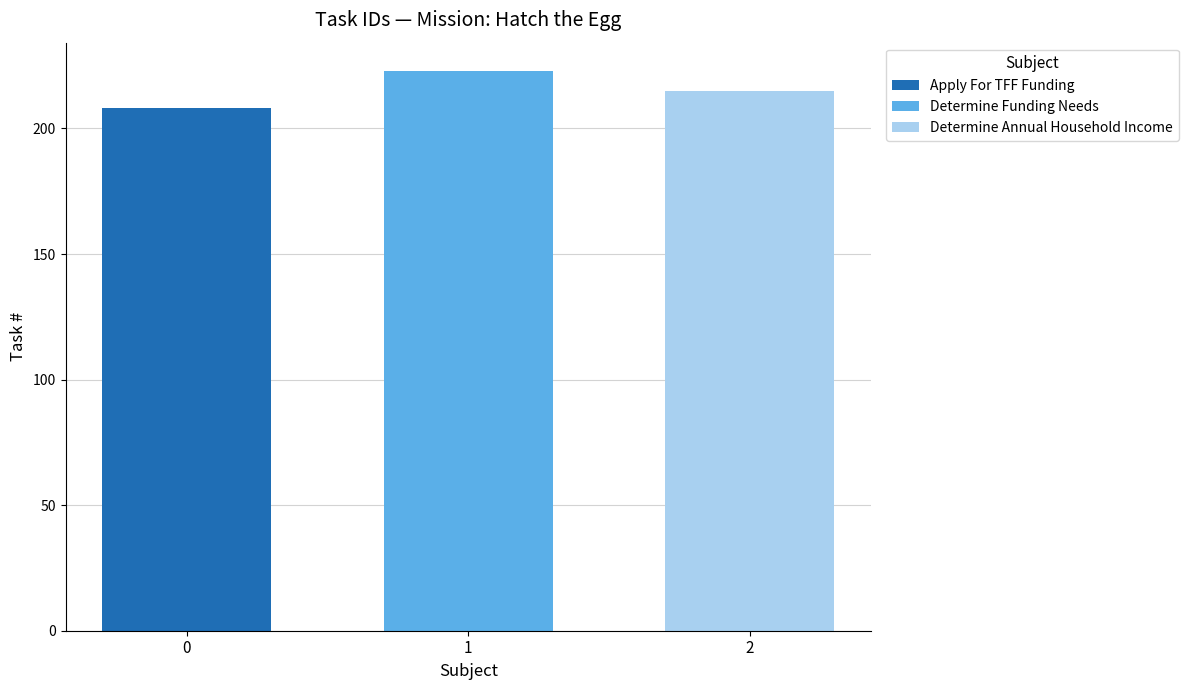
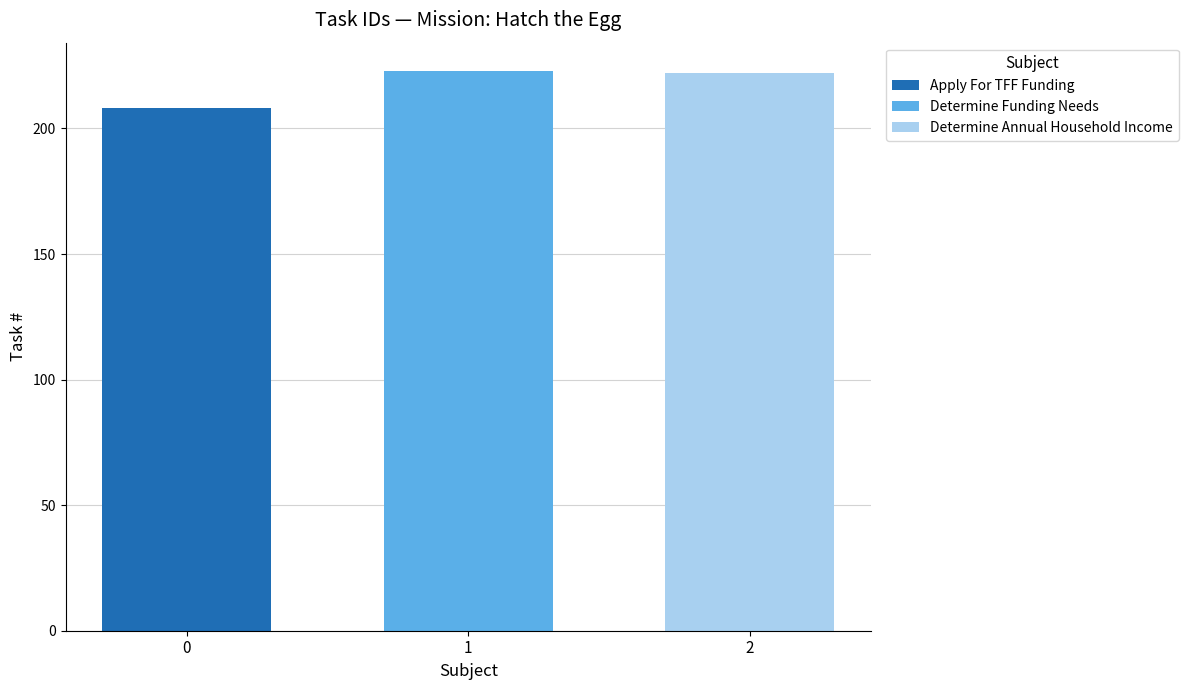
  {
    "0": 208,
    "1": 223,
-   "2": 215
+   "2": 222
  }
